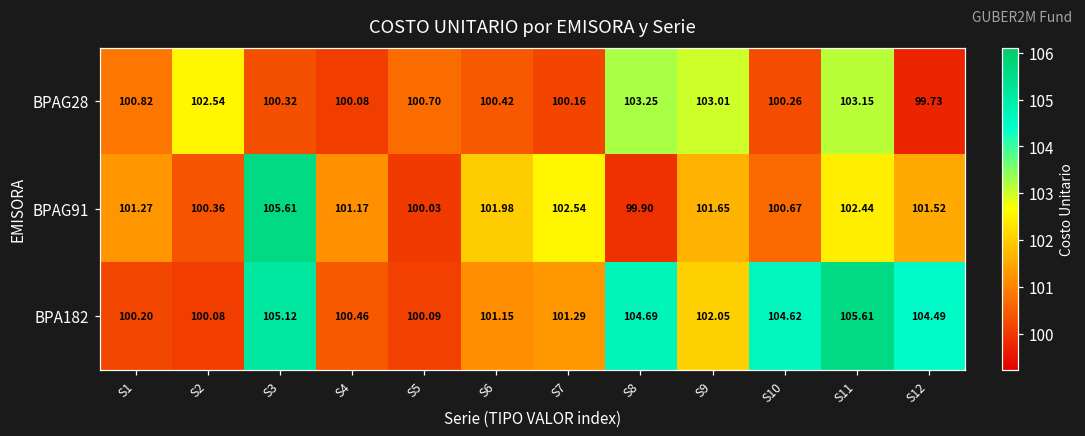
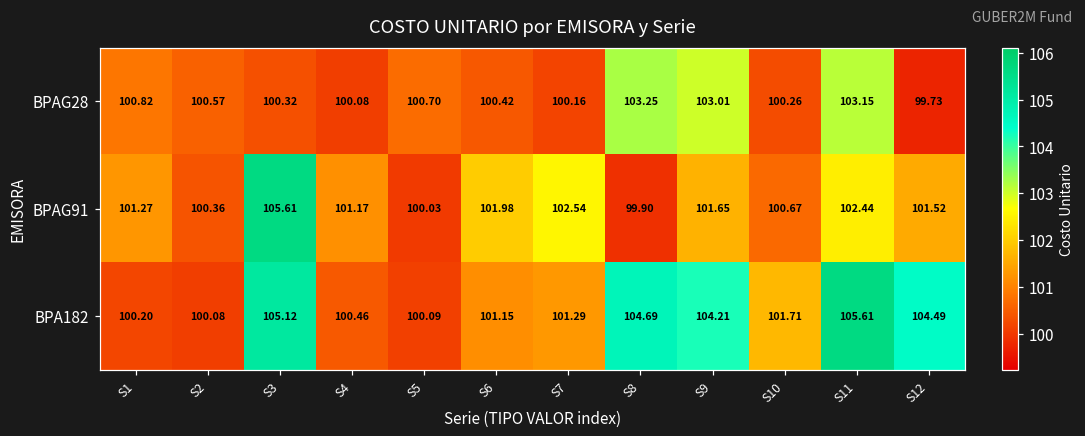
  {
    "BPAG28": {
      "S1": 100.82,
-     "S2": 102.54,
+     "S2": 100.57,
      "S3": 100.32,
      "S4": 100.08,
      "S5": 100.70,
      "S6": 100.42,
      "S7": 100.16,
      "S8": 103.25,
      "S9": 103.01,
      "S10": 100.26,
      "S11": 103.15,
      "S12": 99.73
    },
    "BPAG91": {
      "S1": 101.27,
      "S2": 100.36,
      "S3": 105.61,
      "S4": 101.17,
      "S5": 100.03,
      "S6": 101.98,
      "S7": 102.54,
      "S8": 99.90,
      "S9": 101.65,
      "S10": 100.67,
      "S11": 102.44,
      "S12": 101.52
    },
    "BPA182": {
      "S1": 100.20,
      "S2": 100.08,
      "S3": 105.12,
      "S4": 100.46,
      "S5": 100.09,
      "S6": 101.15,
      "S7": 101.29,
      "S8": 104.69,
-     "S9": 102.05,
-     "S10": 104.62,
+     "S9": 104.21,
+     "S10": 101.71,
      "S11": 105.61,
      "S12": 104.49
    }
  }
